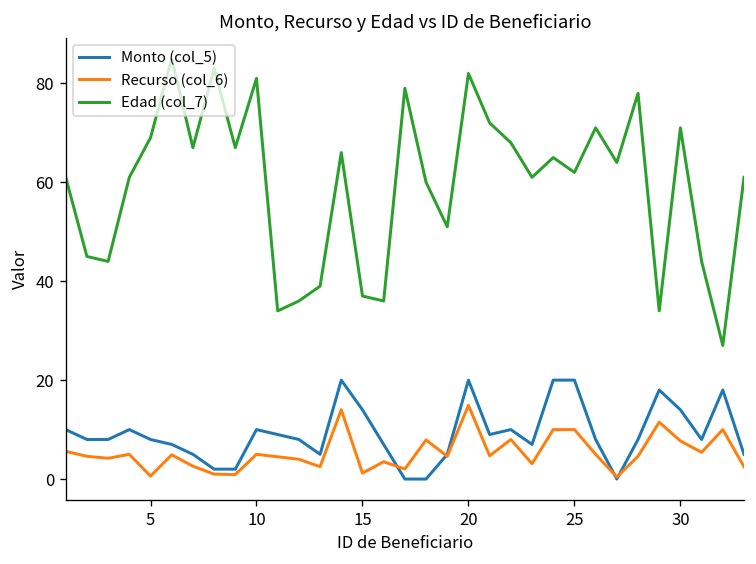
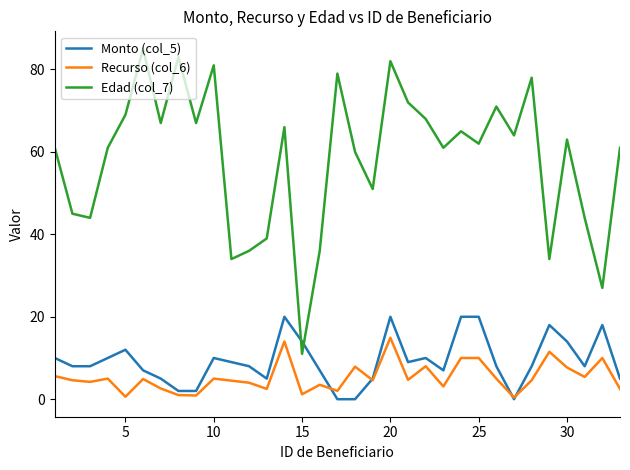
  {
    "Monto (col_5)": {
-     "5": 8,
+     "5": 12,
      "10": 10,
      "15": 14,
      "20": 20,
      "25": 20,
      "30": 14
    },
    "Recurso (col_6)": {
      "5": 1,
      "10": 5,
      "15": 1,
      "20": 15,
      "25": 10,
      "30": 8
    },
    "Edad (col_7)": {
      "5": 69,
      "10": 81,
-     "15": 37,
+     "15": 11,
      "20": 82,
      "25": 62,
-     "30": 71
+     "30": 63
    }
  }
